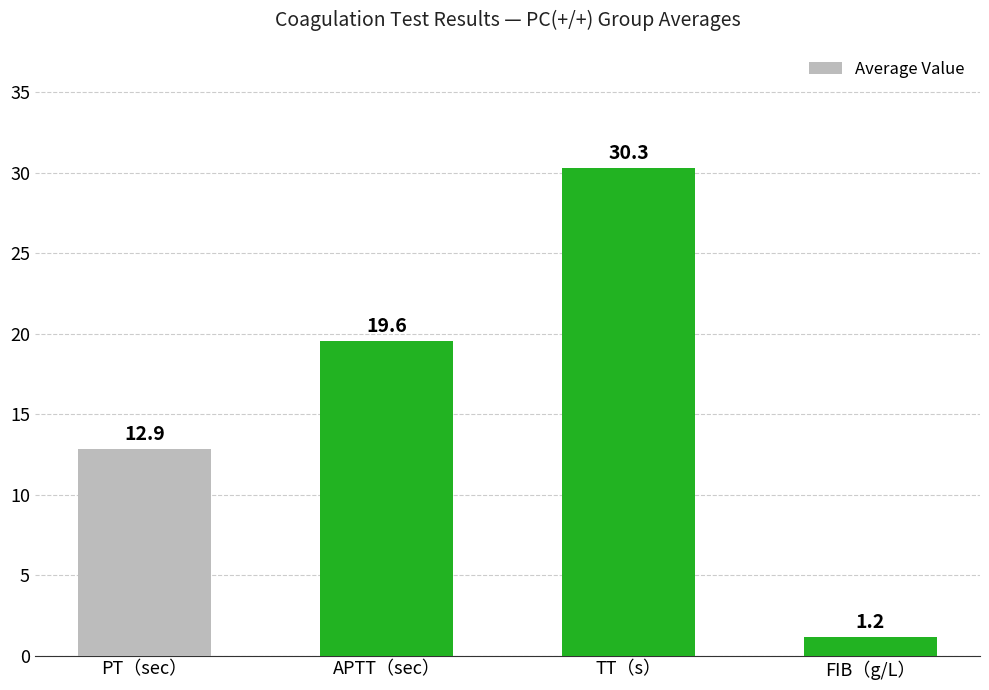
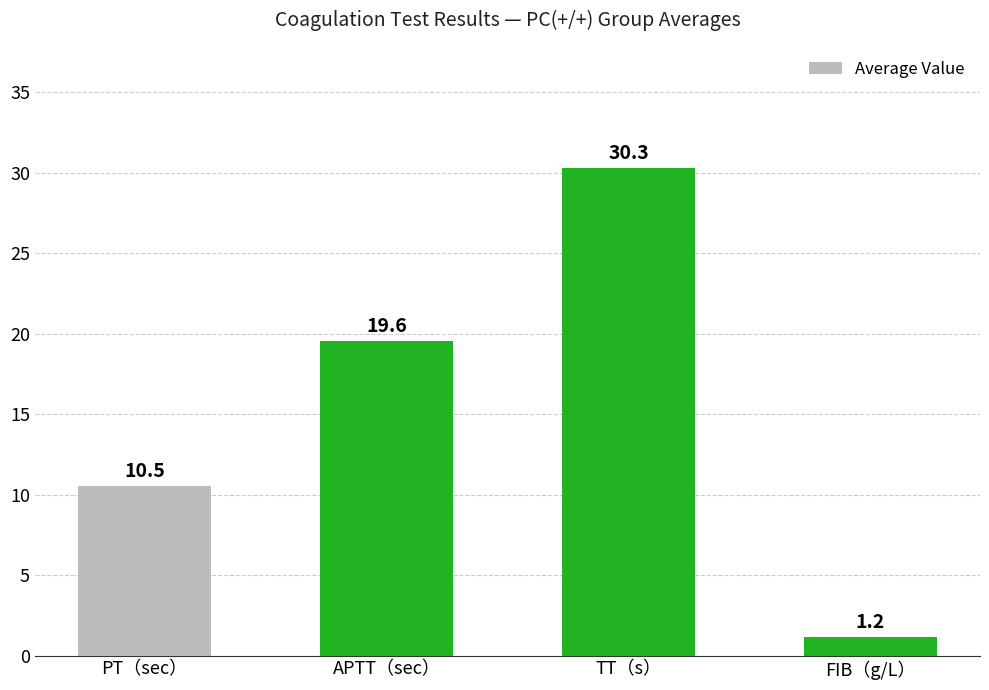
  {
-   "PT（sec）": 12.9,
+   "PT（sec）": 10.5,
    "APTT（sec）": 19.6,
    "TT（s）": 30.3,
    "FIB（g/L）": 1.2
  }
